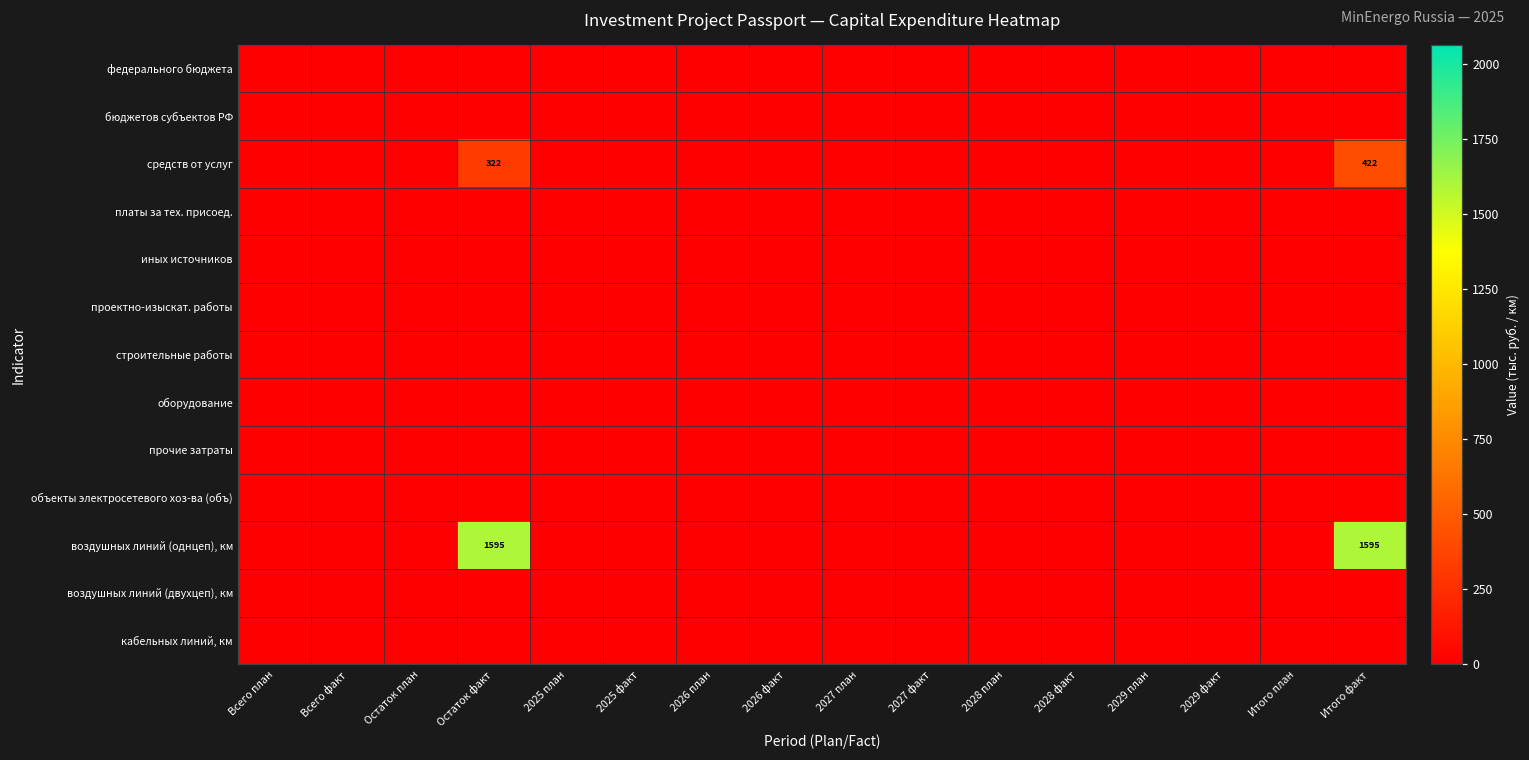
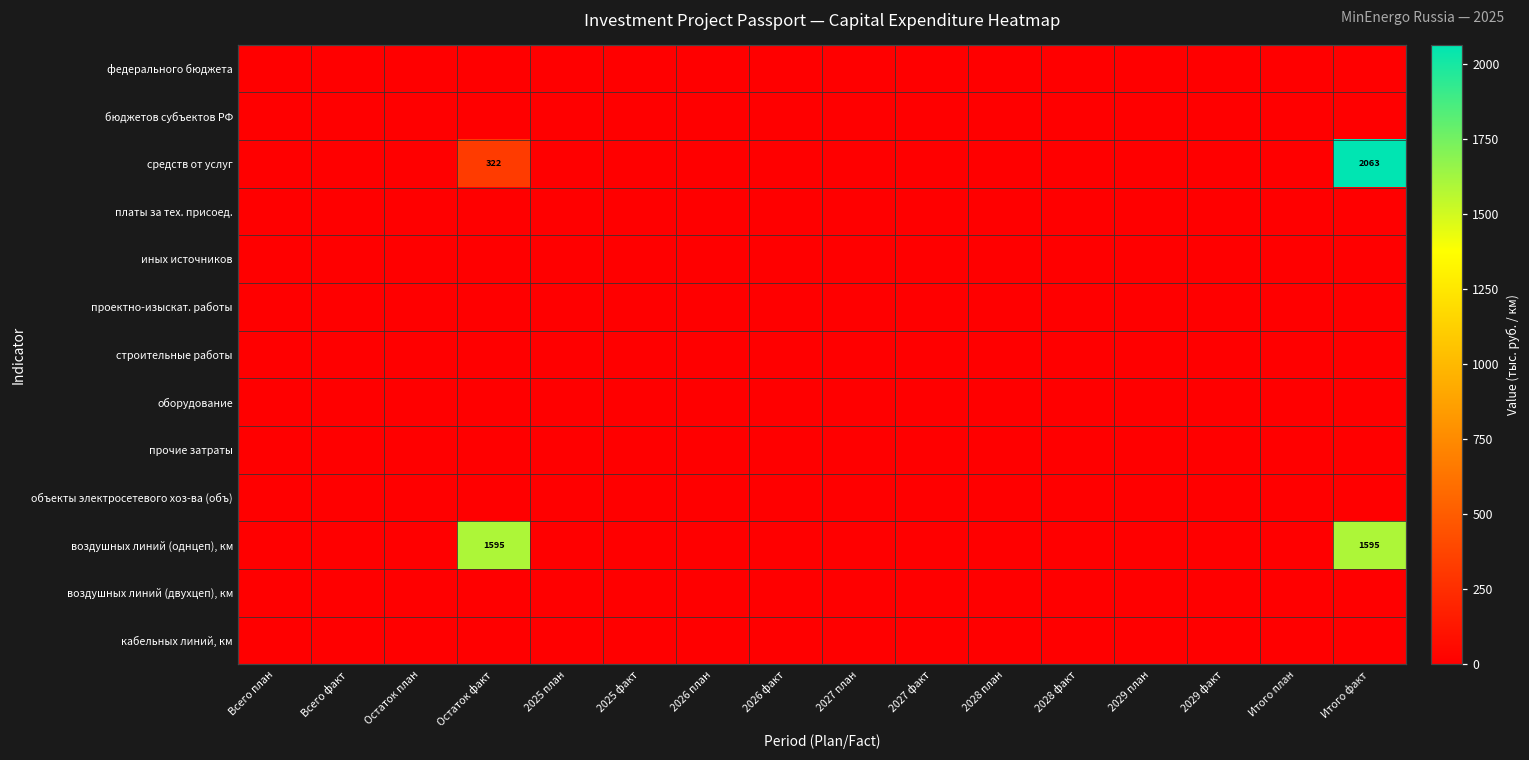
  {
    "средств от услуг": {
      "Остаток факт": 322,
-     "Итого факт": 422
+     "Итого факт": 2063
    },
    "воздушных линий (однцеп), км": {
      "Остаток факт": 1595,
      "Итого факт": 1595
    }
  }
